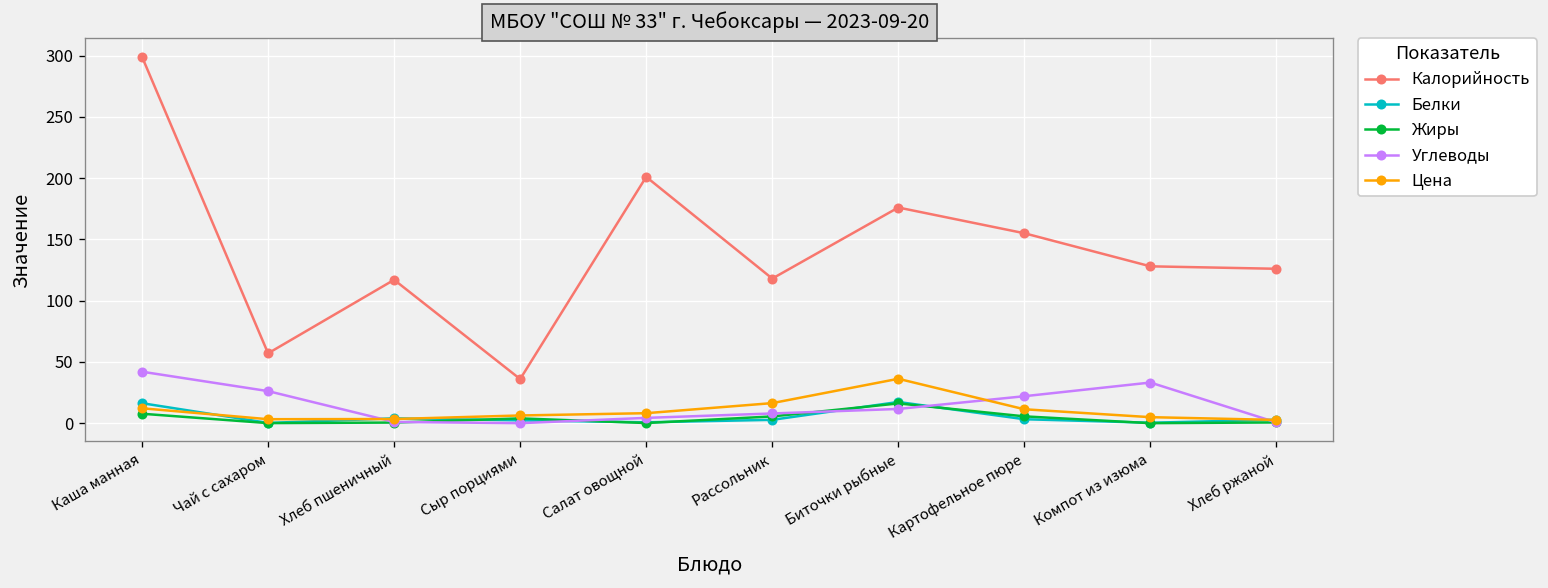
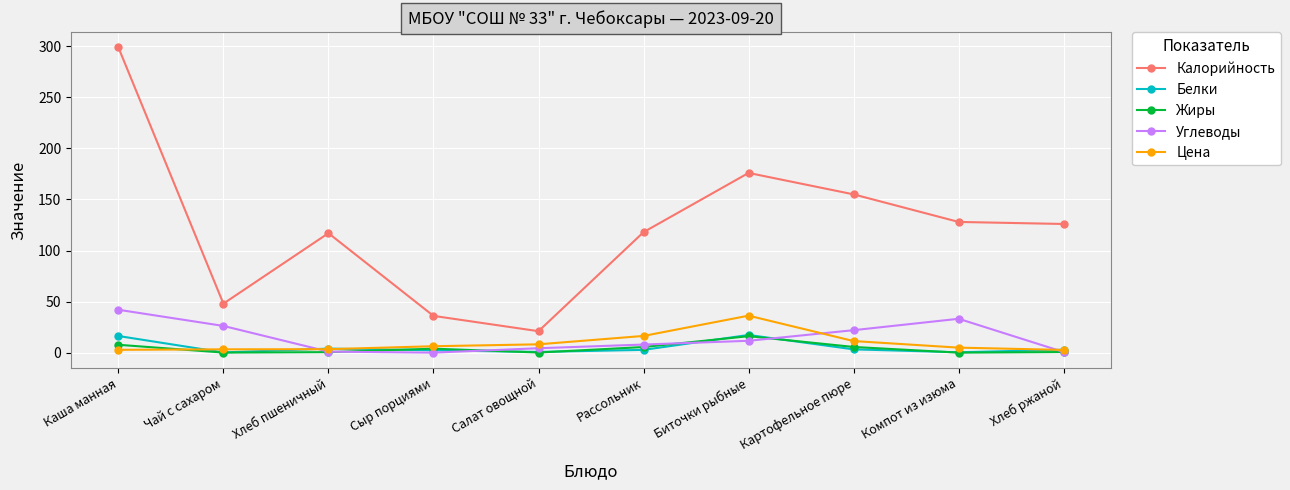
  {
    "Калорийность": {
      "Каша манная": 299,
-     "Чай с сахаром": 57,
+     "Чай с сахаром": 48,
      "Хлеб пшеничный": 117,
      "Сыр порциями": 36,
-     "Салат овощной": 201,
+     "Салат овощной": 21,
      "Рассольник": 118,
      "Биточки рыбные": 176,
      "Картофельное пюре": 155,
      "Компот из изюма": 128,
      "Хлеб ржаной": 126
    },
    "Белки": {
      "Каша манная": 16,
      "Рассольник": 3
    },
    "Жиры": {
      "Каша манная": 8
    },
    "Углеводы": {
      "Каша манная": 42,
      "Чай с сахаром": 26,
      "Салат овощной": 4,
      "Биточки рыбные": 12,
      "Картофельное пюре": 22,
      "Компот из изюма": 33
    },
    "Цена": {
-     "Каша манная": 12,
+     "Каша манная": 3,
      "Чай с сахаром": 3,
      "Салат овощной": 8,
      "Рассольник": 16,
      "Биточки рыбные": 36,
      "Картофельное пюре": 11,
      "Компот из изюма": 5
    }
  }
